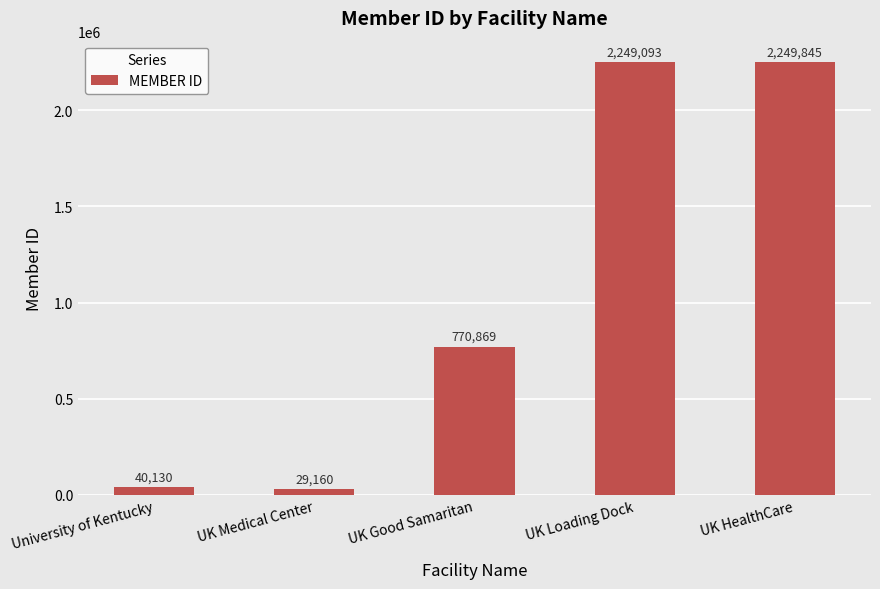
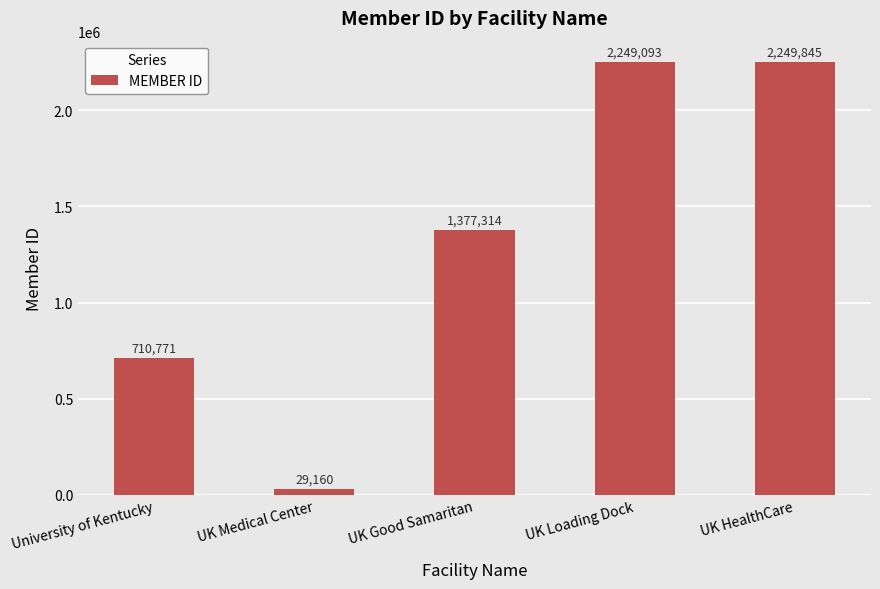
  {
-   "University of Kentucky": "40,130",
+   "University of Kentucky": "710,771",
    "UK Medical Center": "29,160",
-   "UK Good Samaritan": "770,869",
+   "UK Good Samaritan": "1,377,314",
    "UK Loading Dock": "2,249,093",
    "UK HealthCare": "2,249,845"
  }
